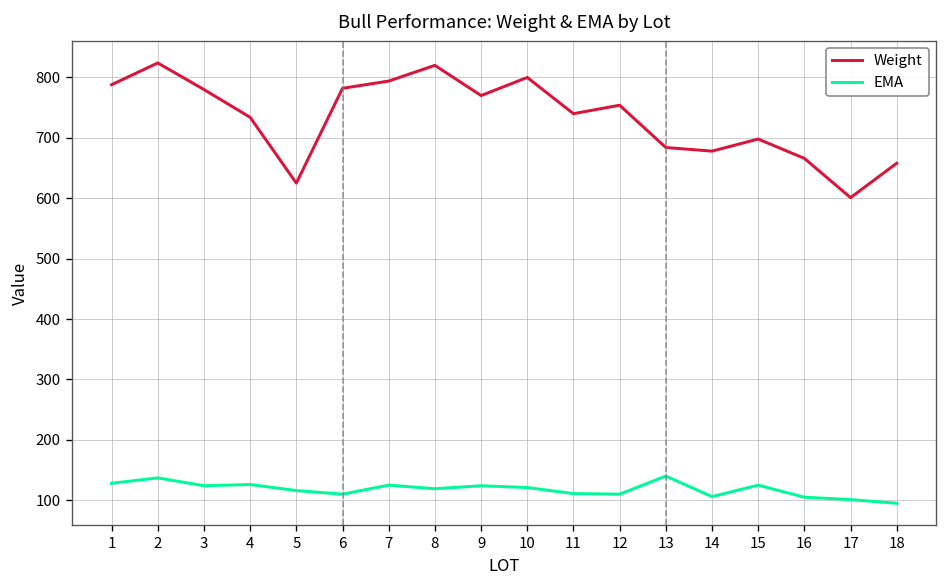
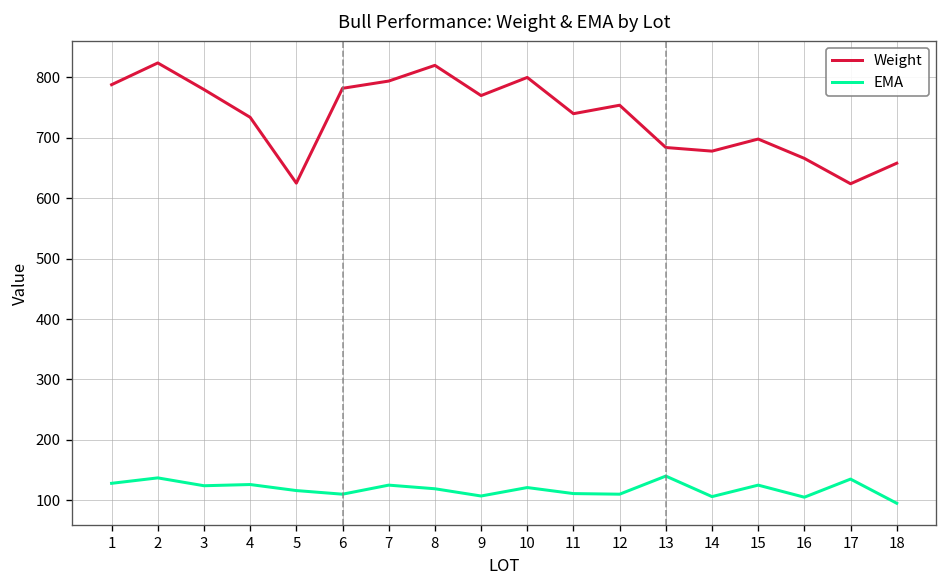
  {
    "Weight": {
      "1": 790,
      "2": 820,
      "3": 780,
      "4": 730,
      "5": 630,
      "6": 780,
      "7": 790,
      "8": 820,
      "9": 770,
      "10": 800,
      "11": 740,
      "12": 750,
      "13": 680,
      "14": 680,
      "15": 700,
      "16": 670,
-     "17": 600,
+     "17": 620,
      "18": 660
    },
    "EMA": {
      "1": 130,
      "2": 140,
      "3": 120,
      "4": 130,
      "5": 120,
      "6": 110,
      "7": 130,
      "8": 120,
-     "9": 120,
+     "9": 110,
      "10": 120,
      "11": 110,
      "12": 110,
      "13": 140,
      "14": 110,
      "15": 130,
      "16": 110,
-     "17": 100,
+     "17": 140,
      "18": 100
    }
  }
